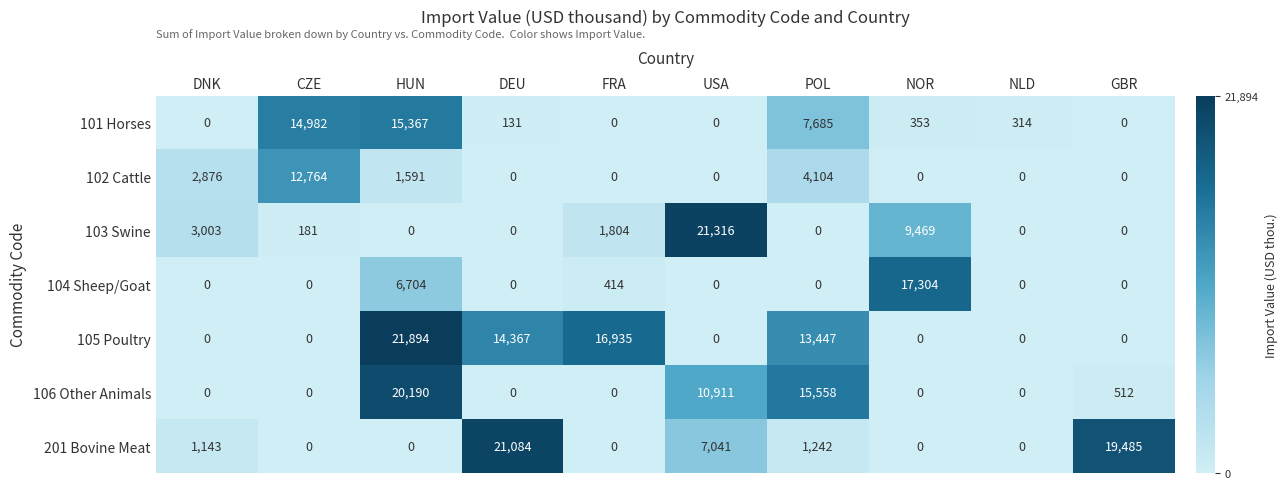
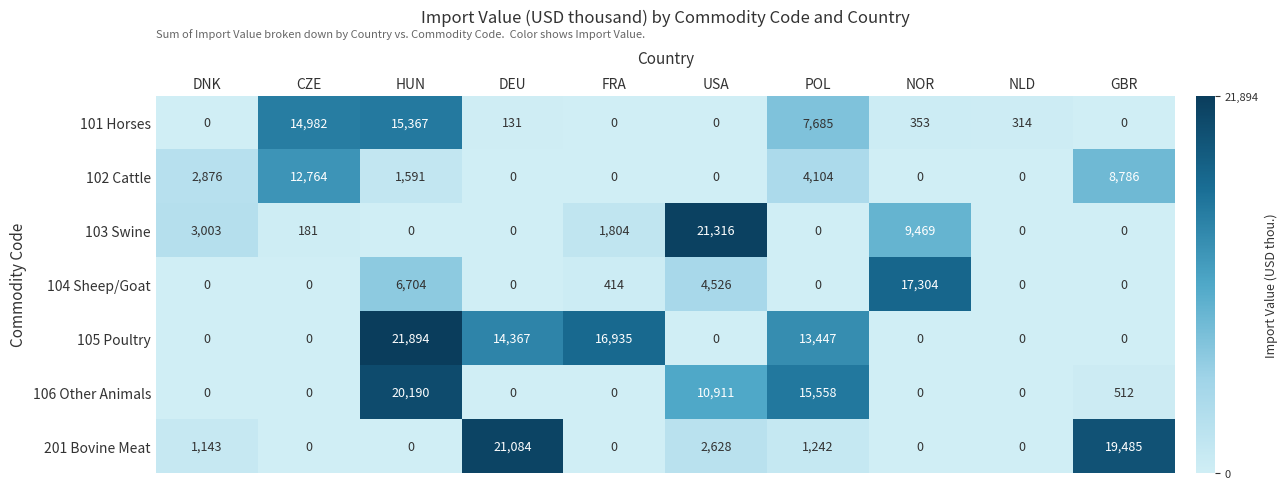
  {
    "101 Horses": {
      "DNK": "0",
      "CZE": "14,982",
      "HUN": "15,367",
      "DEU": "131",
      "FRA": "0",
      "USA": "0",
      "POL": "7,685",
      "NOR": "353",
      "NLD": "314",
      "GBR": "0"
    },
    "102 Cattle": {
      "DNK": "2,876",
      "CZE": "12,764",
      "HUN": "1,591",
      "DEU": "0",
      "FRA": "0",
      "USA": "0",
      "POL": "4,104",
      "NOR": "0",
      "NLD": "0",
-     "GBR": "0"
+     "GBR": "8,786"
    },
    "103 Swine": {
      "DNK": "3,003",
      "CZE": "181",
      "HUN": "0",
      "DEU": "0",
      "FRA": "1,804",
      "USA": "21,316",
      "POL": "0",
      "NOR": "9,469",
      "NLD": "0",
      "GBR": "0"
    },
    "104 Sheep/Goat": {
      "DNK": "0",
      "CZE": "0",
      "HUN": "6,704",
      "DEU": "0",
      "FRA": "414",
-     "USA": "0",
+     "USA": "4,526",
      "POL": "0",
      "NOR": "17,304",
      "NLD": "0",
      "GBR": "0"
    },
    "105 Poultry": {
      "DNK": "0",
      "CZE": "0",
      "HUN": "21,894",
      "DEU": "14,367",
      "FRA": "16,935",
      "USA": "0",
      "POL": "13,447",
      "NOR": "0",
      "NLD": "0",
      "GBR": "0"
    },
    "106 Other Animals": {
      "DNK": "0",
      "CZE": "0",
      "HUN": "20,190",
      "DEU": "0",
      "FRA": "0",
      "USA": "10,911",
      "POL": "15,558",
      "NOR": "0",
      "NLD": "0",
      "GBR": "512"
    },
    "201 Bovine Meat": {
      "DNK": "1,143",
      "CZE": "0",
      "HUN": "0",
      "DEU": "21,084",
      "FRA": "0",
-     "USA": "7,041",
+     "USA": "2,628",
      "POL": "1,242",
      "NOR": "0",
      "NLD": "0",
      "GBR": "19,485"
    }
  }
